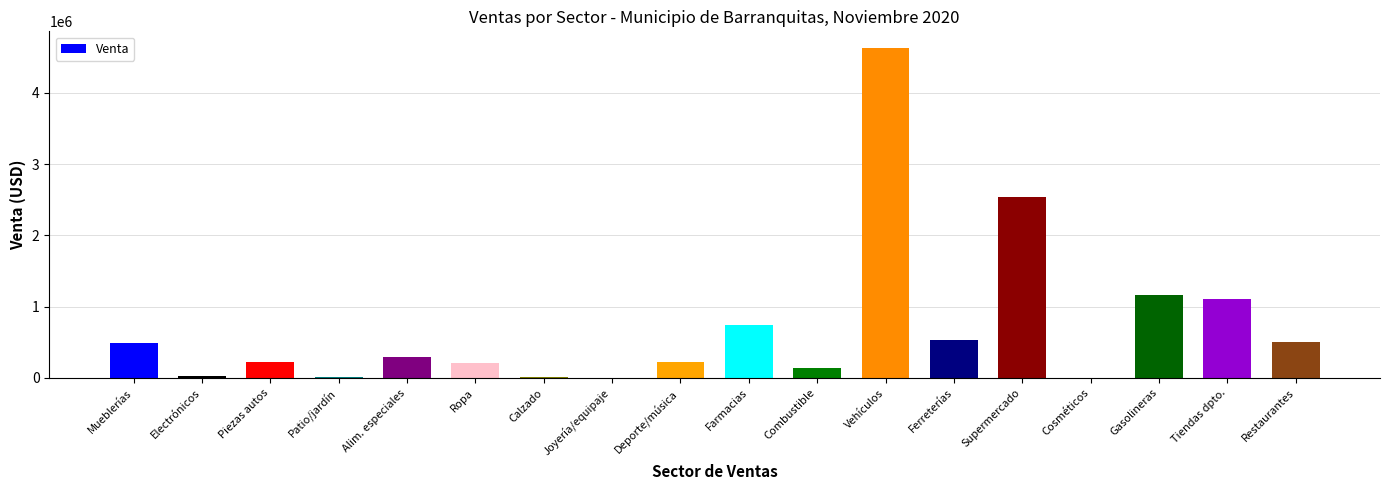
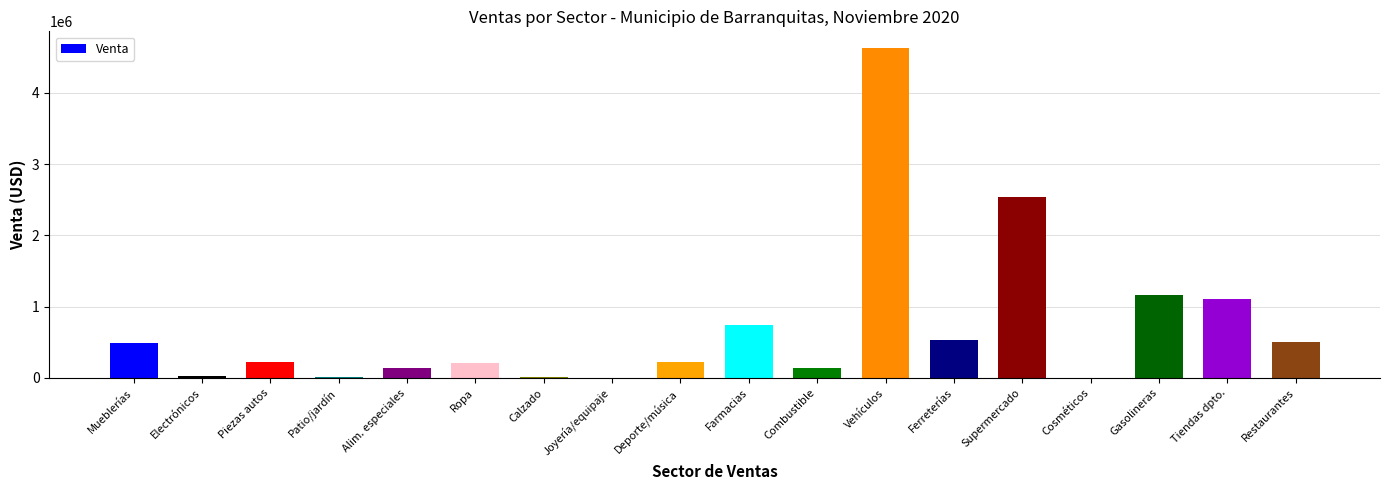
  {
    "Mueblerías": 500000,
    "Piezas autos": 200000,
-   "Alim. especiales": 300000,
+   "Alim. especiales": 100000,
    "Ropa": 200000,
    "Deporte/música": 200000,
    "Farmacias": 700000,
    "Combustible": 100000,
    "Vehículos": 4600000,
    "Ferreterías": 500000,
    "Supermercado": 2500000,
    "Gasolineras": 1200000,
    "Tiendas dpto.": 1100000,
    "Restaurantes": 500000
  }
